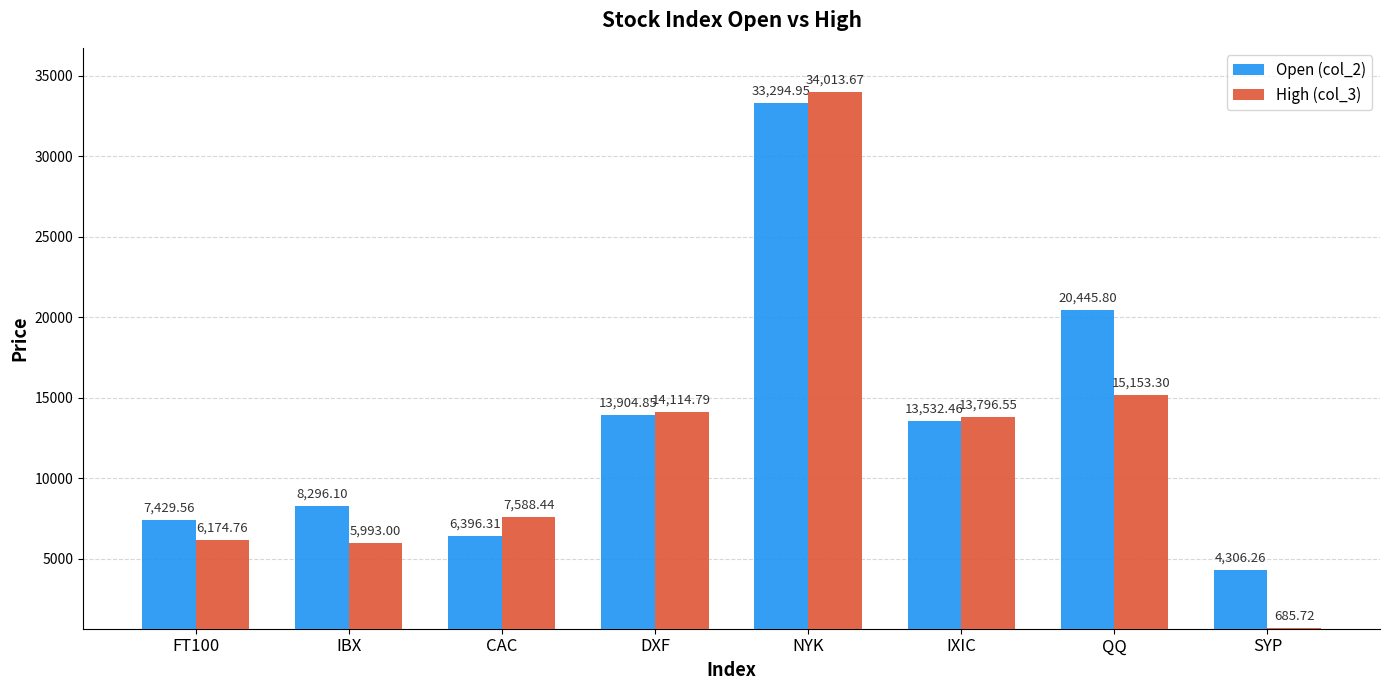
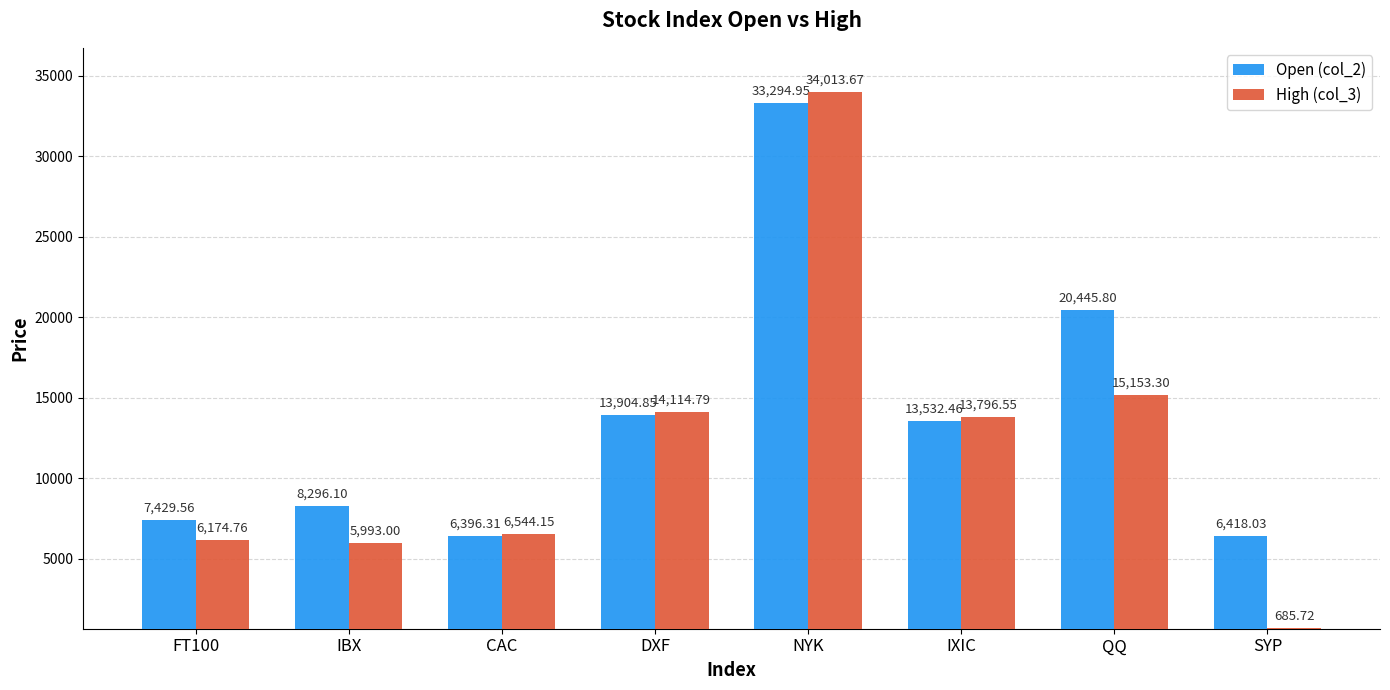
  {
    "Open (col_2)": {
      "FT100": "7,429.56",
      "IBX": "8,296.10",
      "CAC": "6,396.31",
      "DXF": "13,904.85",
      "NYK": "33,294.95",
      "IXIC": "13,532.46",
      "QQ": "20,445.80",
-     "SYP": "4,306.26"
+     "SYP": "6,418.03"
    },
    "High (col_3)": {
      "FT100": "6,174.76",
      "IBX": "5,993.00",
-     "CAC": "7,588.44",
+     "CAC": "6,544.15",
      "DXF": "14,114.79",
      "NYK": "34,013.67",
      "IXIC": "13,796.55",
      "QQ": "15,153.30",
      "SYP": "685.72"
    }
  }
